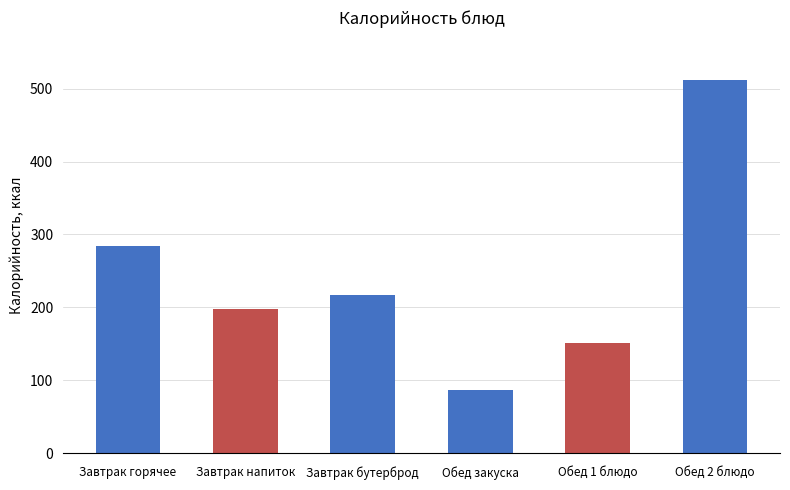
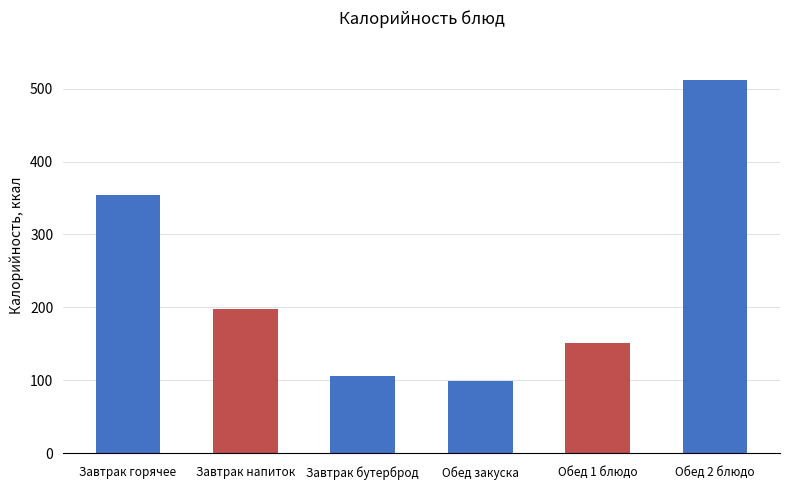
  {
-   "Завтрак горячее": 280,
+   "Завтрак горячее": 350,
    "Завтрак напиток": 200,
-   "Завтрак бутерброд": 220,
-   "Обед закуска": 90,
+   "Завтрак бутерброд": 110,
+   "Обед закуска": 100,
    "Обед 1 блюдо": 150,
    "Обед 2 блюдо": 510
  }
